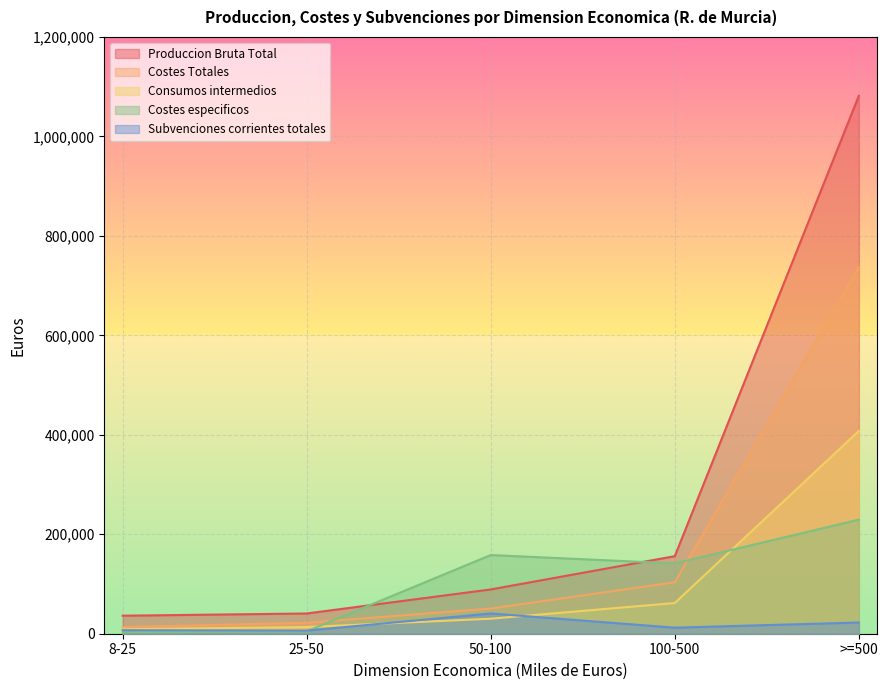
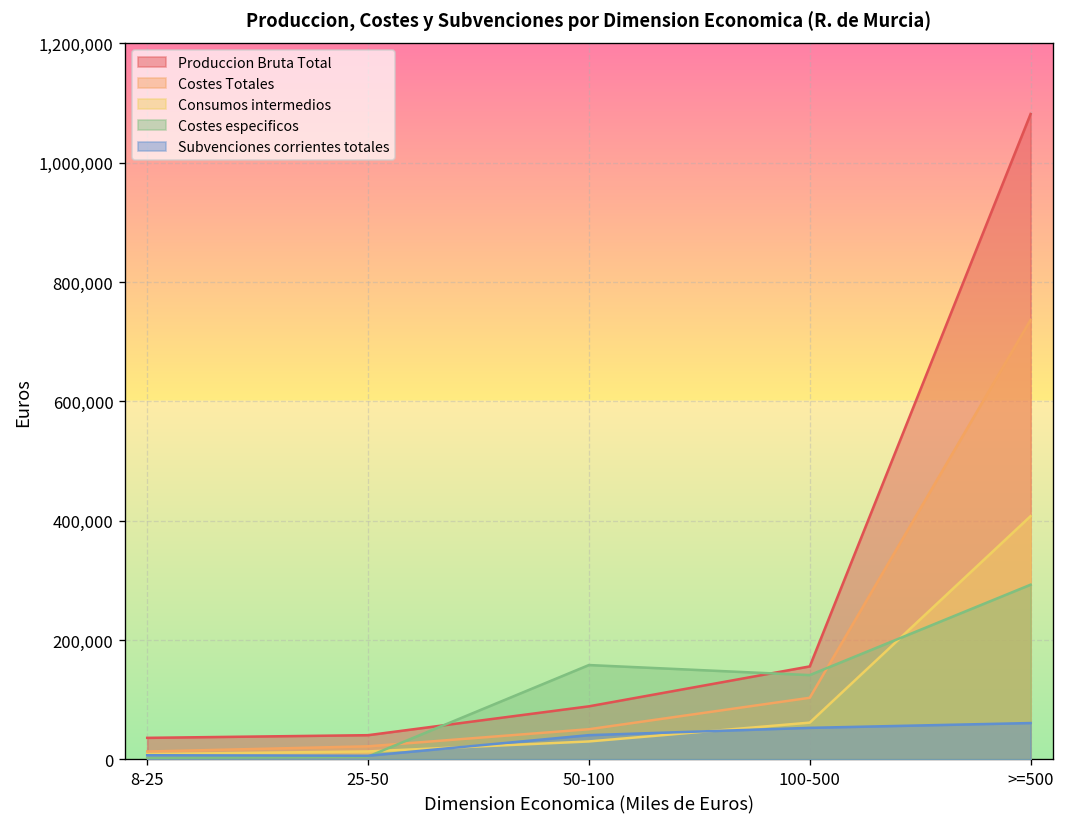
  {
    "Costes especificos": {
      "50-100": "160,000",
      "100-500": "140,000",
-     ">=500": "230,000"
+     ">=500": "290,000"
    },
    "Subvenciones corrientes totales": {
      "50-100": "40,000",
-     "100-500": "10,000",
-     ">=500": "20,000"
+     "100-500": "50,000",
+     ">=500": "60,000"
    }
  }
